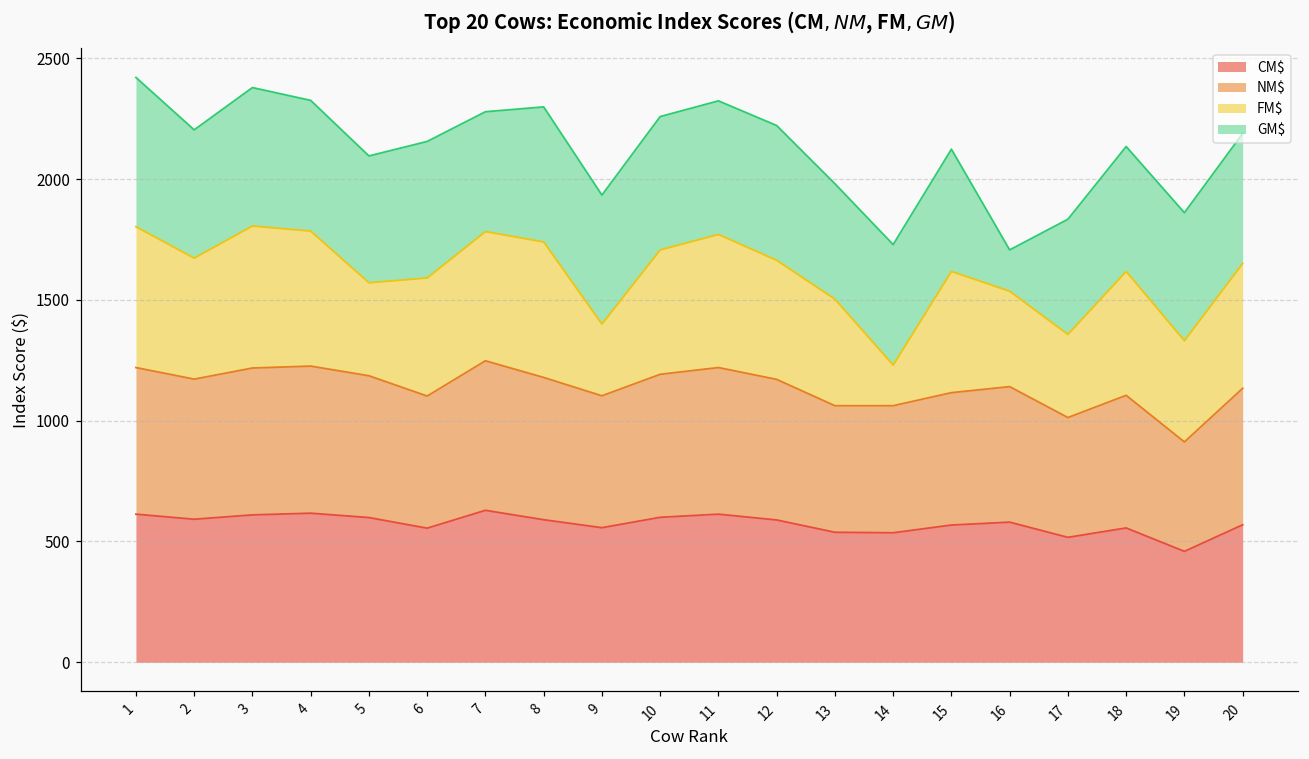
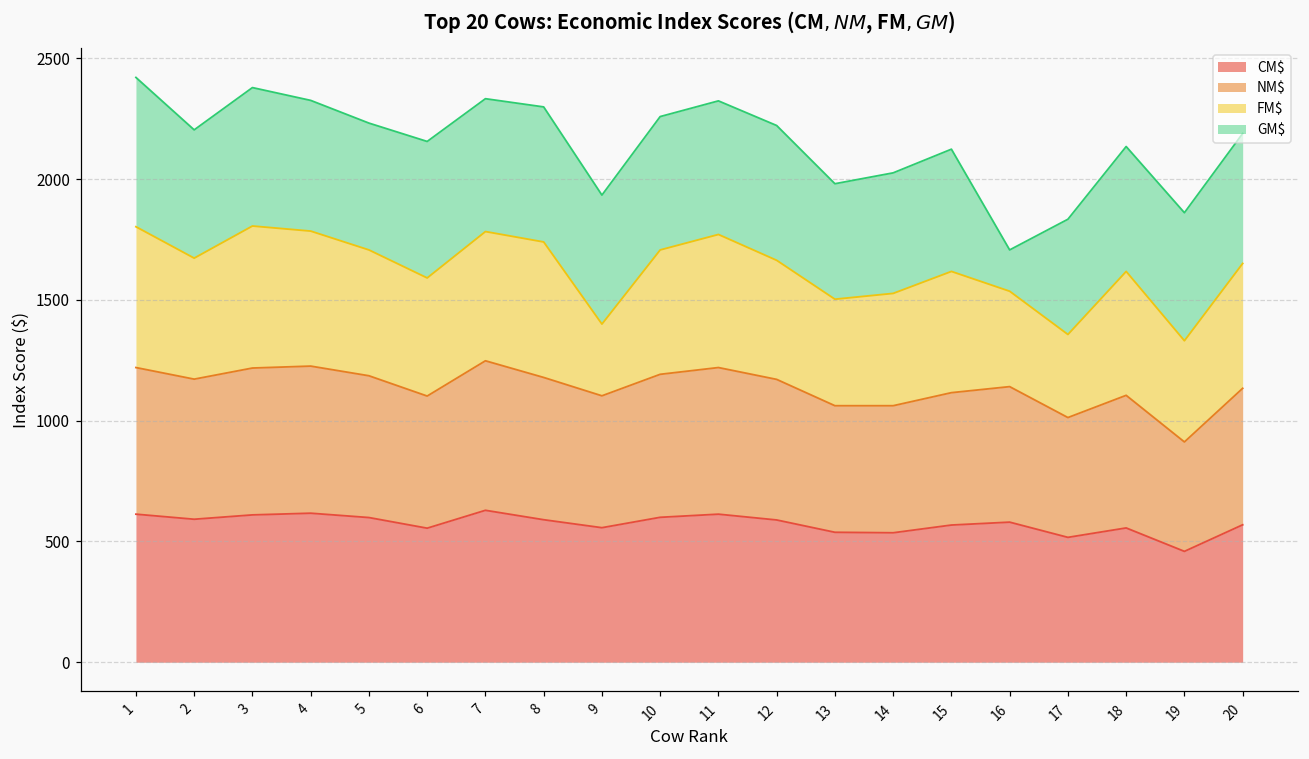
  {
    "FM$": {
      "1": 580,
      "2": 500,
      "3": 590,
      "4": 560,
-     "5": 390,
+     "5": 520,
      "6": 490,
      "7": 540,
      "8": 560,
      "9": 300,
      "10": 520,
      "11": 550,
      "12": 490,
      "13": 440,
-     "14": 170,
+     "14": 470,
      "15": 500,
      "16": 400,
      "17": 340,
      "18": 510,
      "19": 420,
      "20": 520
    },
    "GM$": {
      "1": 620,
      "2": 530,
      "3": 570,
      "4": 540,
      "5": 530,
      "6": 570,
-     "7": 500,
+     "7": 550,
      "8": 560,
      "9": 530,
      "10": 550,
      "11": 550,
      "12": 560,
      "13": 480,
      "14": 500,
      "15": 510,
      "16": 170,
      "17": 480,
      "18": 520,
      "19": 530
    }
  }
